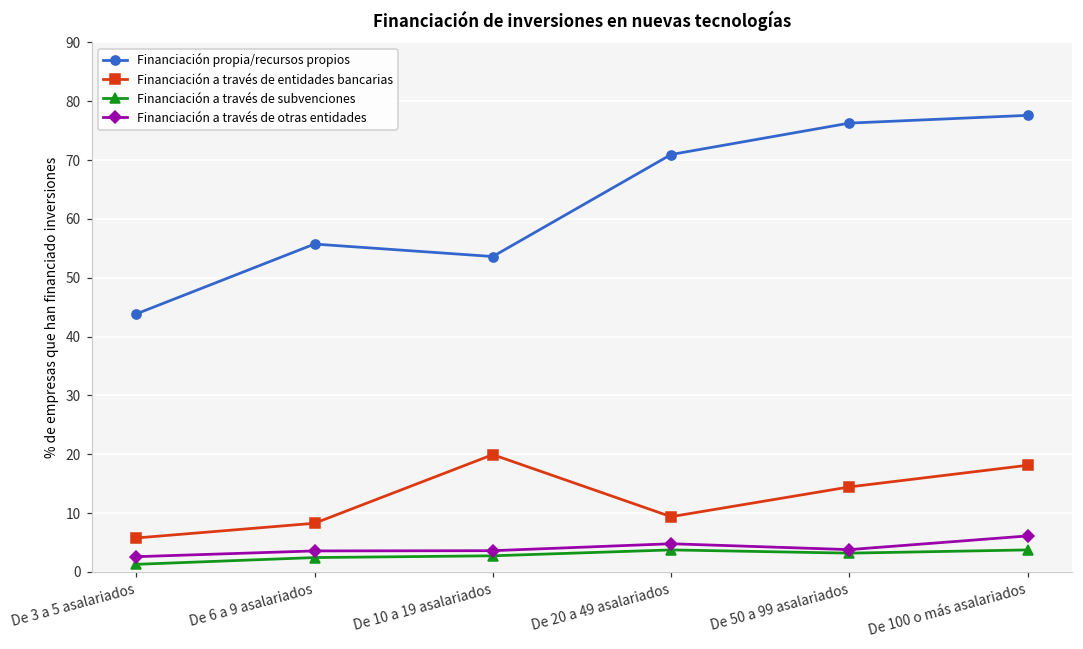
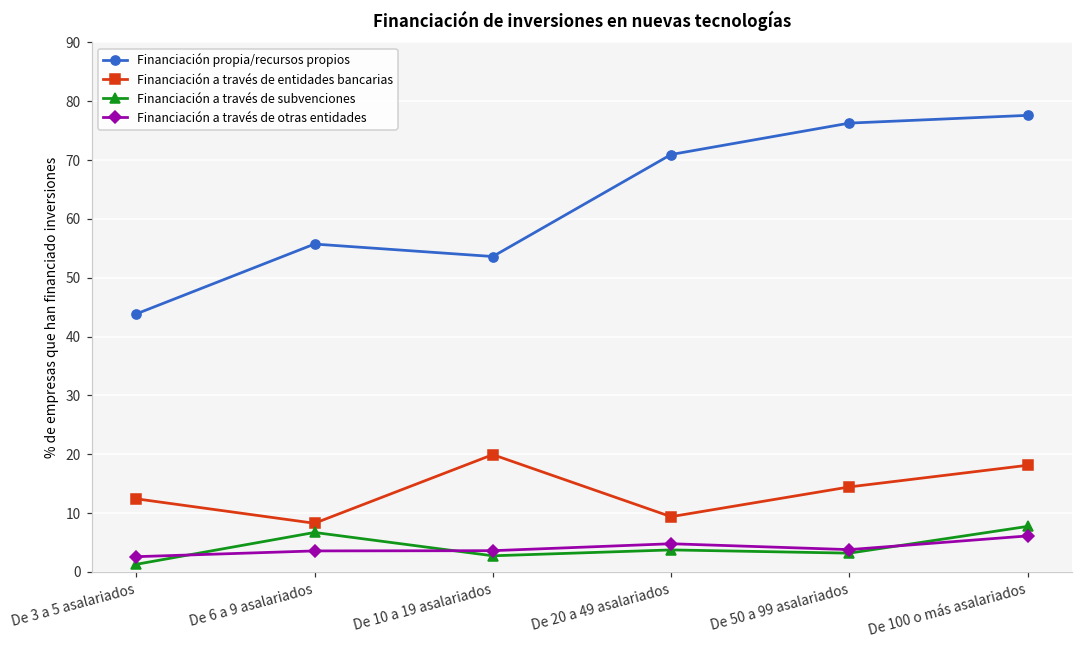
  {
    "Financiación propia/recursos propios": {
      "De 3 a 5 asalariados": 44,
      "De 6 a 9 asalariados": 56,
      "De 10 a 19 asalariados": 54,
      "De 20 a 49 asalariados": 71,
      "De 50 a 99 asalariados": 76,
      "De 100 o más asalariados": 78
    },
    "Financiación a través de entidades bancarias": {
-     "De 3 a 5 asalariados": 6,
+     "De 3 a 5 asalariados": 12,
      "De 6 a 9 asalariados": 8,
      "De 10 a 19 asalariados": 20,
      "De 20 a 49 asalariados": 9,
      "De 50 a 99 asalariados": 14,
      "De 100 o más asalariados": 18
    },
    "Financiación a través de subvenciones": {
      "De 3 a 5 asalariados": 1,
-     "De 6 a 9 asalariados": 2,
+     "De 6 a 9 asalariados": 7,
      "De 10 a 19 asalariados": 3,
      "De 20 a 49 asalariados": 4,
      "De 50 a 99 asalariados": 3,
-     "De 100 o más asalariados": 4
+     "De 100 o más asalariados": 8
    },
    "Financiación a través de otras entidades": {
      "De 3 a 5 asalariados": 3,
      "De 6 a 9 asalariados": 4,
      "De 10 a 19 asalariados": 4,
      "De 20 a 49 asalariados": 5,
      "De 50 a 99 asalariados": 4,
      "De 100 o más asalariados": 6
    }
  }
